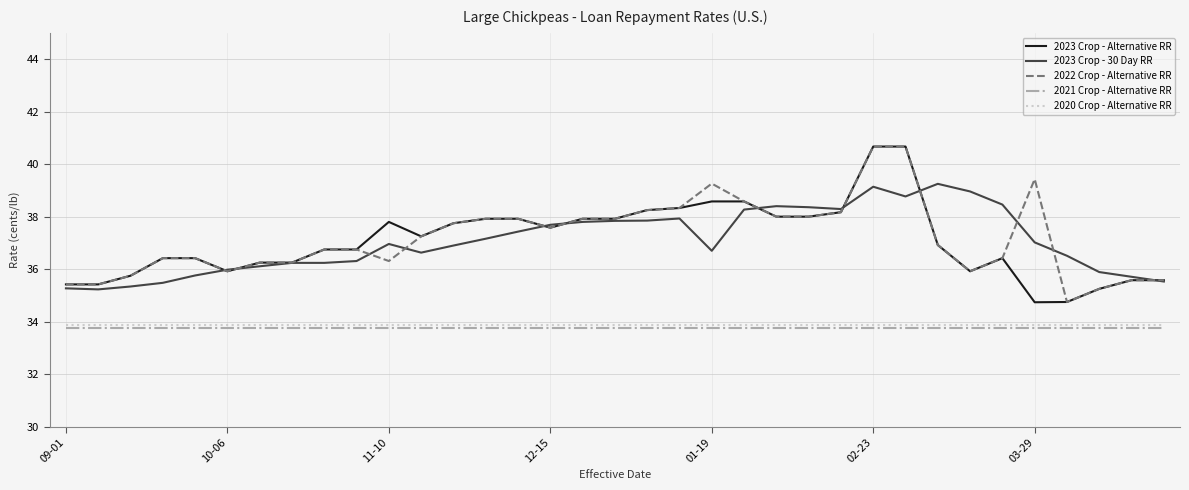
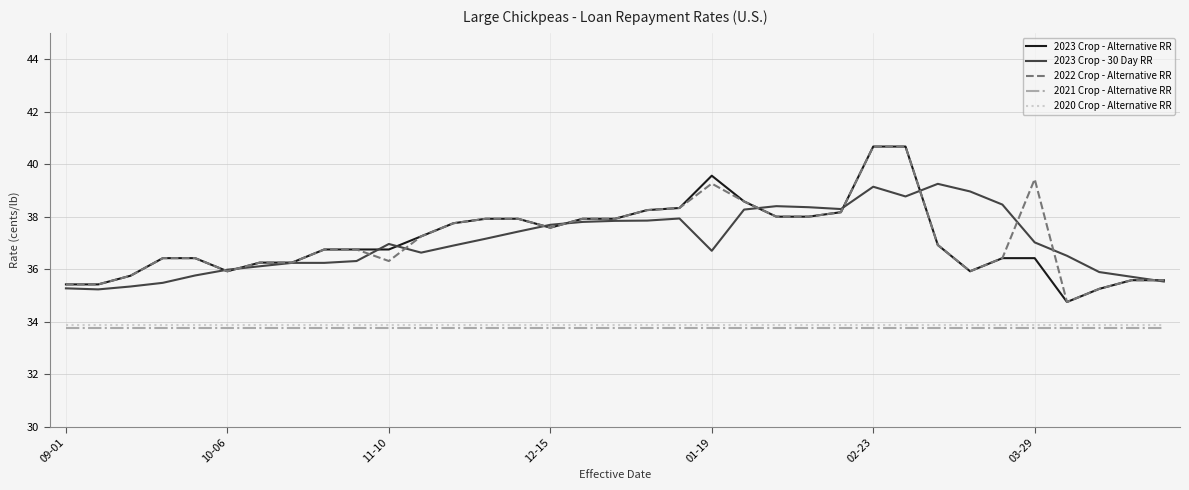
  {
    "2023 Crop - Alternative RR": {
-     "11-10": 37.8,
-     "01-19": 38.6,
-     "03-29": 34.7
+     "11-10": 36.8,
+     "01-19": 39.6,
+     "03-29": 36.4
    },
    "2023 Crop - 30 Day RR": {
      "09-01": 35.3,
      "11-10": 37.0,
      "12-15": 37.7,
      "01-19": 36.7,
      "02-23": 39.1,
      "03-29": 37.0
    },
    "2022 Crop - Alternative RR": {
      "11-10": 36.3,
      "01-19": 39.3,
      "03-29": 39.4
    }
  }
